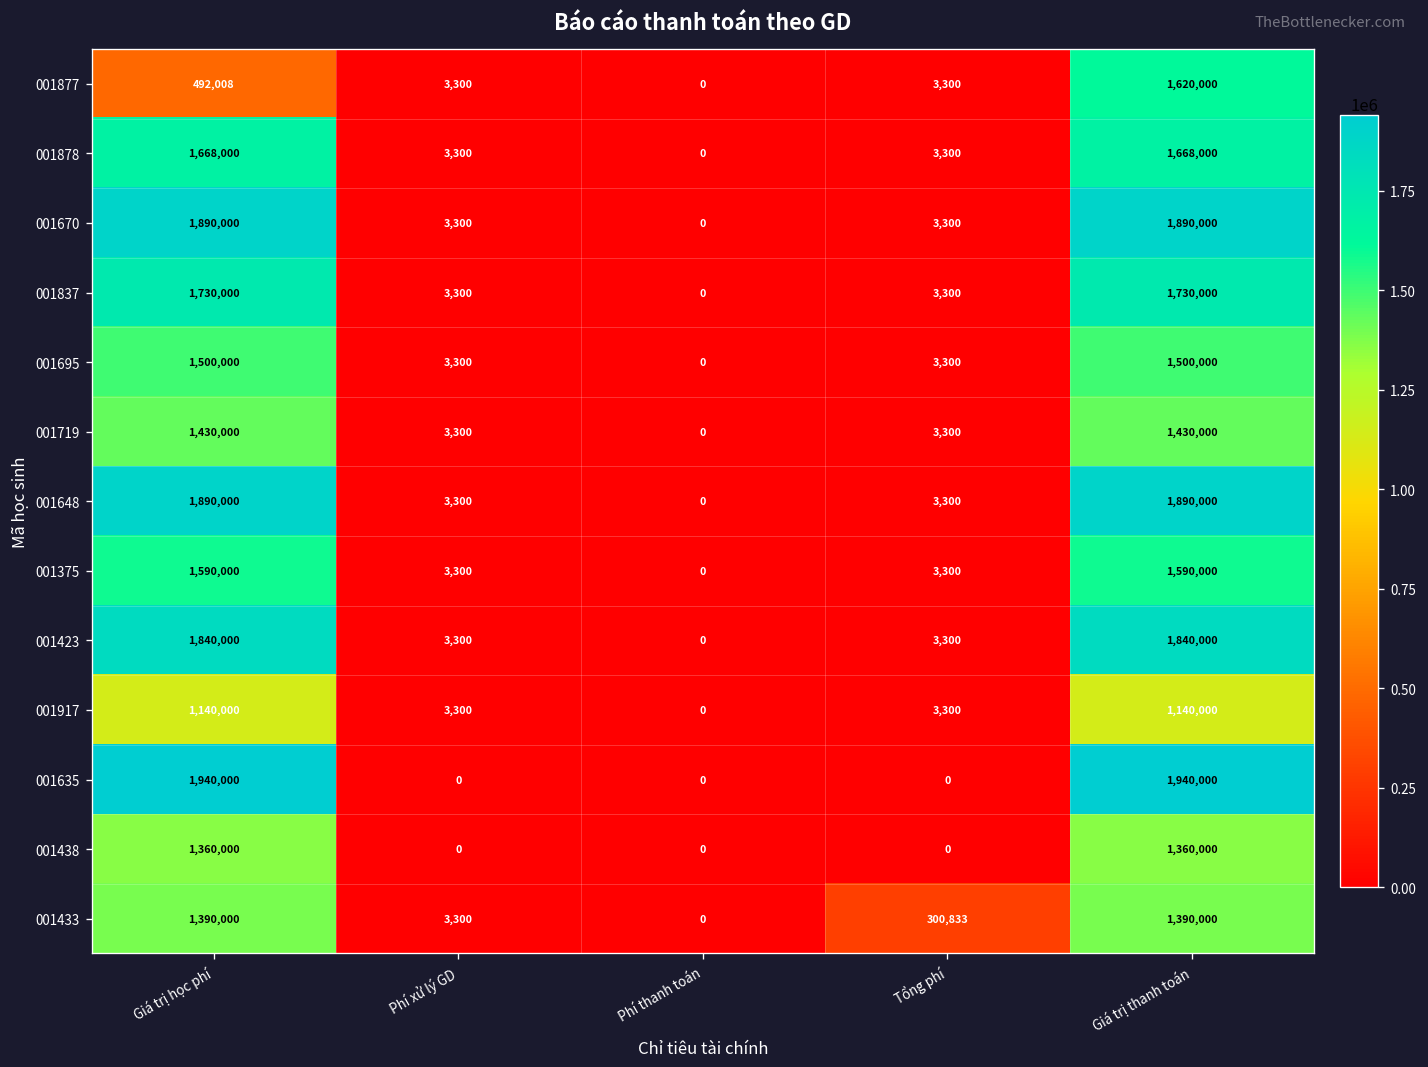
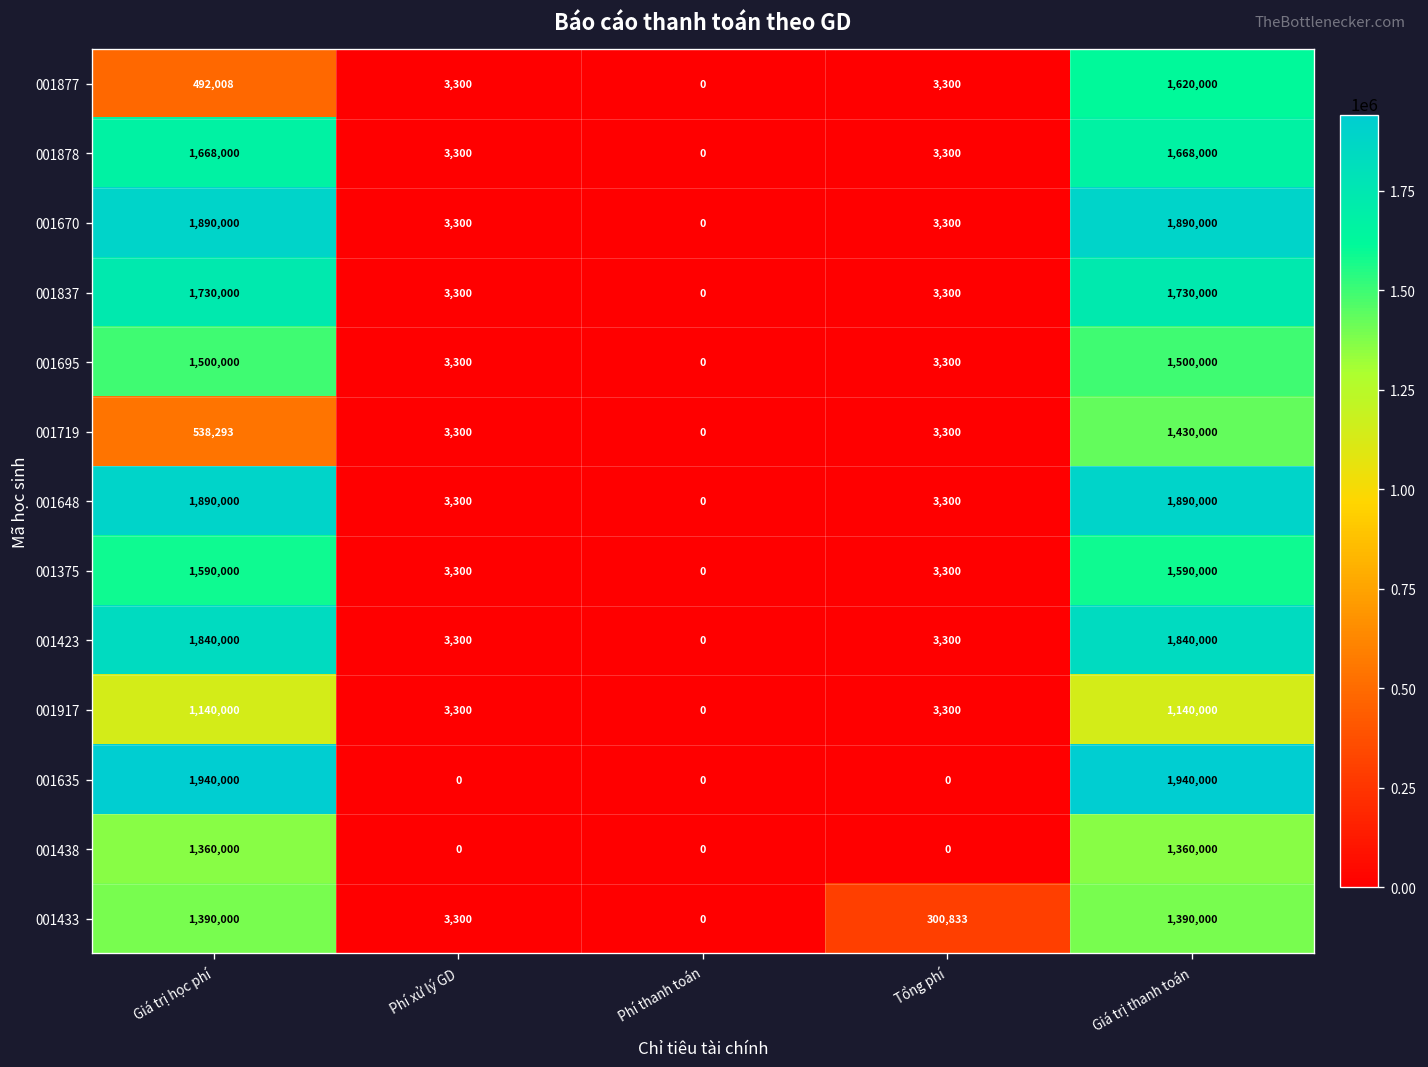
  {
    "001877": {
      "Giá trị học phí": "492,008",
      "Phí xử lý GD": "3,300",
      "Phí thanh toán": "0",
      "Tổng phí": "3,300",
      "Giá trị thanh toán": "1,620,000"
    },
    "001878": {
      "Giá trị học phí": "1,668,000",
      "Phí xử lý GD": "3,300",
      "Phí thanh toán": "0",
      "Tổng phí": "3,300",
      "Giá trị thanh toán": "1,668,000"
    },
    "001670": {
      "Giá trị học phí": "1,890,000",
      "Phí xử lý GD": "3,300",
      "Phí thanh toán": "0",
      "Tổng phí": "3,300",
      "Giá trị thanh toán": "1,890,000"
    },
    "001837": {
      "Giá trị học phí": "1,730,000",
      "Phí xử lý GD": "3,300",
      "Phí thanh toán": "0",
      "Tổng phí": "3,300",
      "Giá trị thanh toán": "1,730,000"
    },
    "001695": {
      "Giá trị học phí": "1,500,000",
      "Phí xử lý GD": "3,300",
      "Phí thanh toán": "0",
      "Tổng phí": "3,300",
      "Giá trị thanh toán": "1,500,000"
    },
    "001719": {
-     "Giá trị học phí": "1,430,000",
+     "Giá trị học phí": "538,293",
      "Phí xử lý GD": "3,300",
      "Phí thanh toán": "0",
      "Tổng phí": "3,300",
      "Giá trị thanh toán": "1,430,000"
    },
    "001648": {
      "Giá trị học phí": "1,890,000",
      "Phí xử lý GD": "3,300",
      "Phí thanh toán": "0",
      "Tổng phí": "3,300",
      "Giá trị thanh toán": "1,890,000"
    },
    "001375": {
      "Giá trị học phí": "1,590,000",
      "Phí xử lý GD": "3,300",
      "Phí thanh toán": "0",
      "Tổng phí": "3,300",
      "Giá trị thanh toán": "1,590,000"
    },
    "001423": {
      "Giá trị học phí": "1,840,000",
      "Phí xử lý GD": "3,300",
      "Phí thanh toán": "0",
      "Tổng phí": "3,300",
      "Giá trị thanh toán": "1,840,000"
    },
    "001917": {
      "Giá trị học phí": "1,140,000",
      "Phí xử lý GD": "3,300",
      "Phí thanh toán": "0",
      "Tổng phí": "3,300",
      "Giá trị thanh toán": "1,140,000"
    },
    "001635": {
      "Giá trị học phí": "1,940,000",
      "Phí xử lý GD": "0",
      "Phí thanh toán": "0",
      "Tổng phí": "0",
      "Giá trị thanh toán": "1,940,000"
    },
    "001438": {
      "Giá trị học phí": "1,360,000",
      "Phí xử lý GD": "0",
      "Phí thanh toán": "0",
      "Tổng phí": "0",
      "Giá trị thanh toán": "1,360,000"
    },
    "001433": {
      "Giá trị học phí": "1,390,000",
      "Phí xử lý GD": "3,300",
      "Phí thanh toán": "0",
      "Tổng phí": "300,833",
      "Giá trị thanh toán": "1,390,000"
    }
  }
